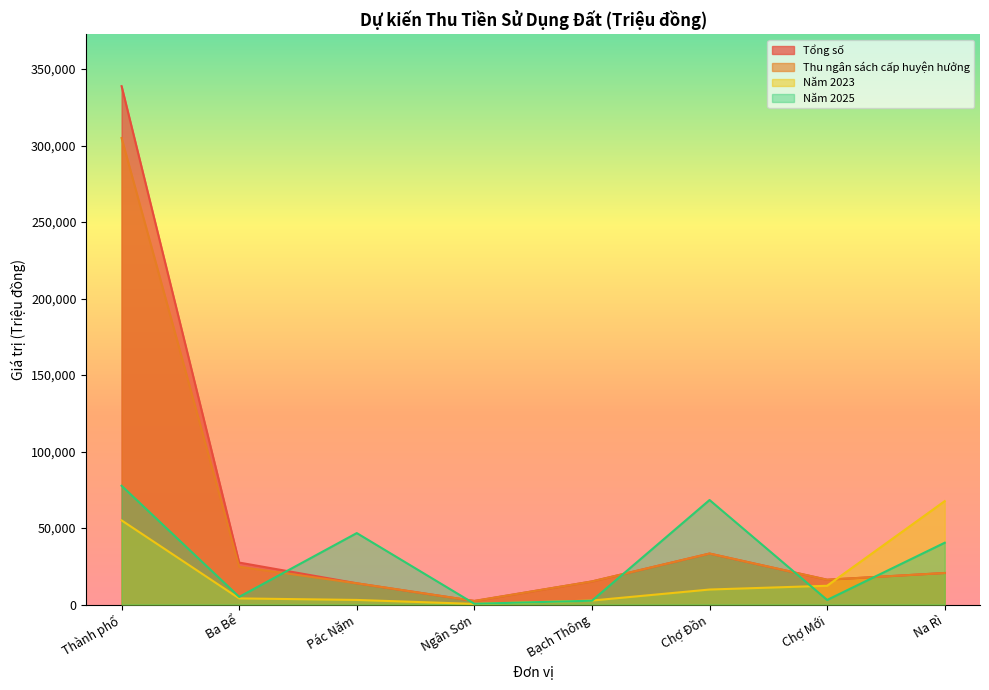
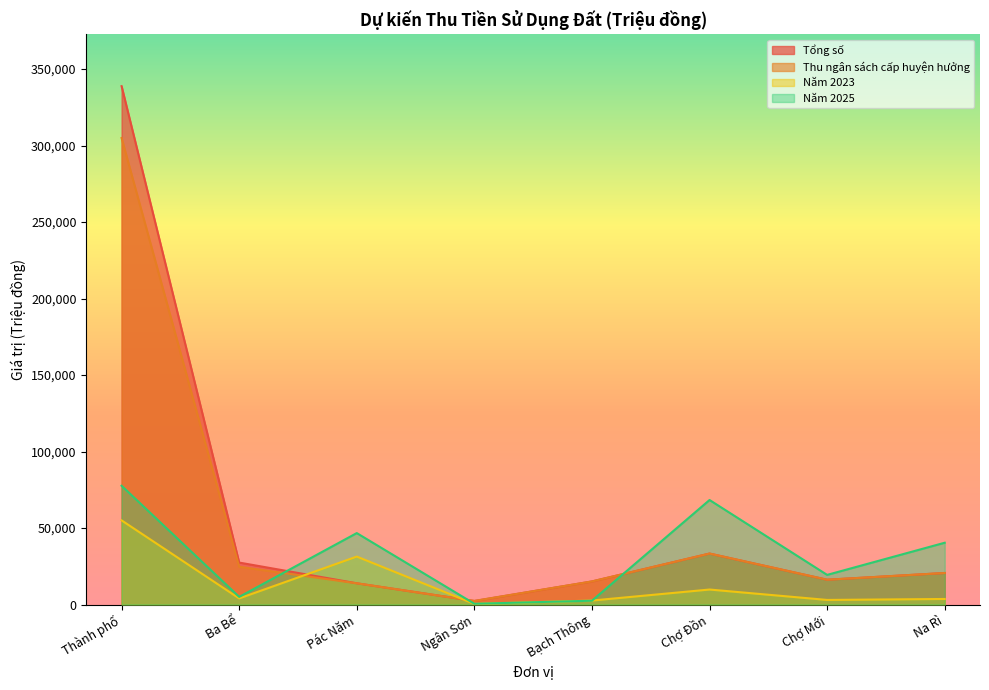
  {
    "Năm 2023": {
      "Thành phố": "55,000",
-     "Pác Nặm": "3,000",
+     "Pác Nặm": "31,000",
      "Chợ Đồn": "10,000",
-     "Chợ Mới": "12,000",
-     "Na Rì": "68,000"
+     "Chợ Mới": "3,000",
+     "Na Rì": "4,000"
    },
    "Năm 2025": {
      "Thành phố": "78,000",
      "Pác Nặm": "47,000",
      "Chợ Đồn": "68,000",
-     "Chợ Mới": "3,000",
+     "Chợ Mới": "19,000",
      "Na Rì": "40,000"
    }
  }
